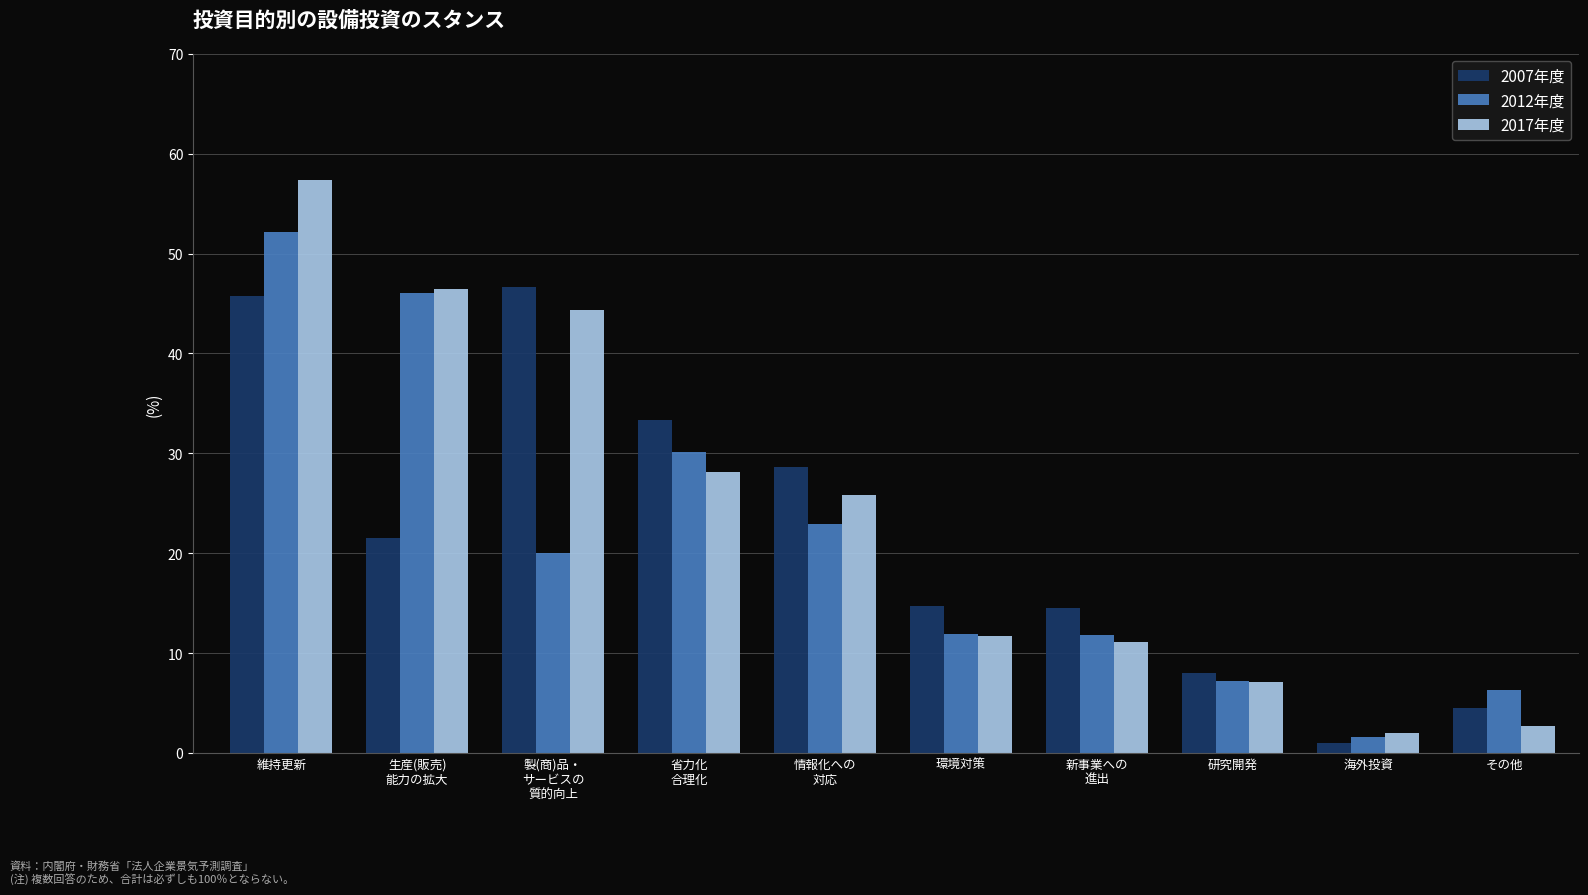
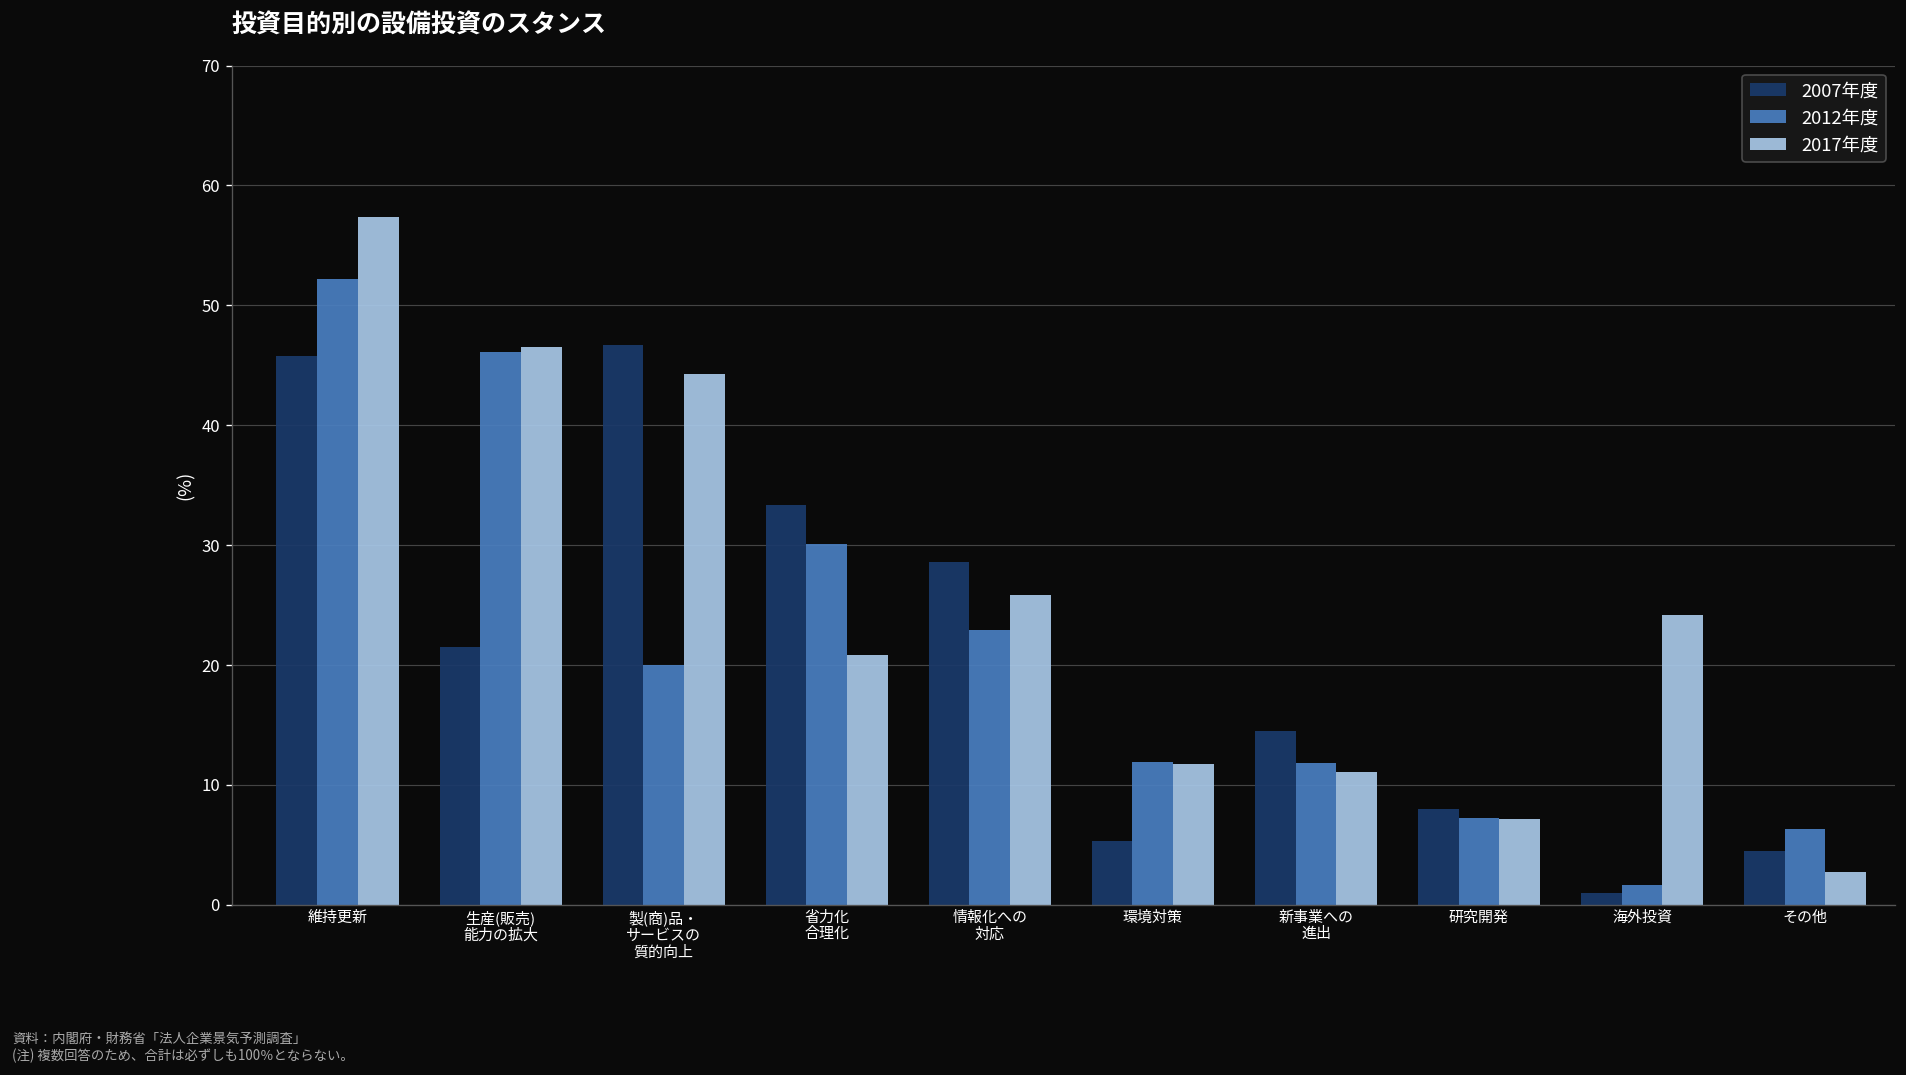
  {
    "2007年度": {
      "維持更新": 46,
      "生産(販売) 能力の拡大": 22,
      "製(商)品・ サービスの 質的向上": 47,
      "省力化 合理化": 33,
      "情報化への 対応": 29,
-     "環境対策": 15,
+     "環境対策": 5,
      "新事業への 進出": 15,
      "研究開発": 8,
      "海外投資": 1,
      "その他": 5
    },
    "2012年度": {
      "維持更新": 52,
      "生産(販売) 能力の拡大": 46,
      "製(商)品・ サービスの 質的向上": 20,
      "省力化 合理化": 30,
      "情報化への 対応": 23,
      "環境対策": 12,
      "新事業への 進出": 12,
      "研究開発": 7,
      "海外投資": 2,
      "その他": 6
    },
    "2017年度": {
      "維持更新": 57,
      "生産(販売) 能力の拡大": 47,
      "製(商)品・ サービスの 質的向上": 44,
-     "省力化 合理化": 28,
+     "省力化 合理化": 21,
      "情報化への 対応": 26,
      "環境対策": 12,
      "新事業への 進出": 11,
      "研究開発": 7,
-     "海外投資": 2,
+     "海外投資": 24,
      "その他": 3
    }
  }
